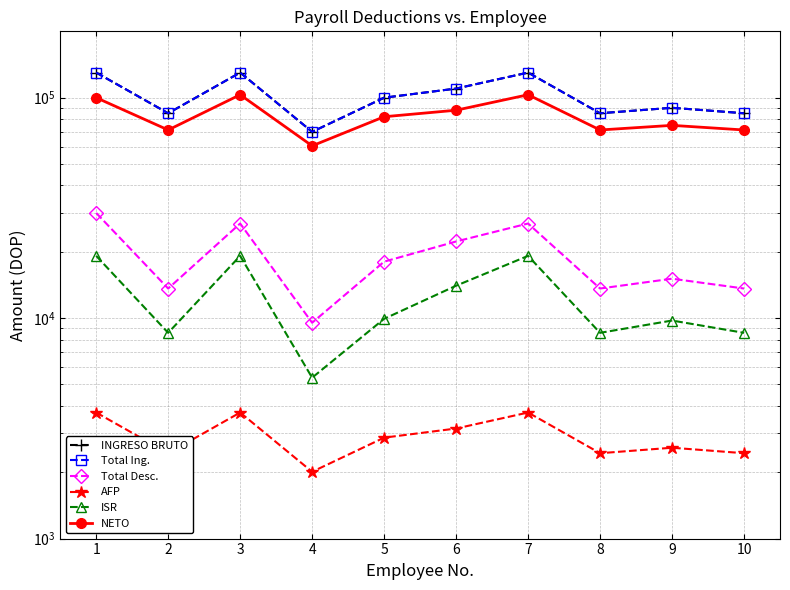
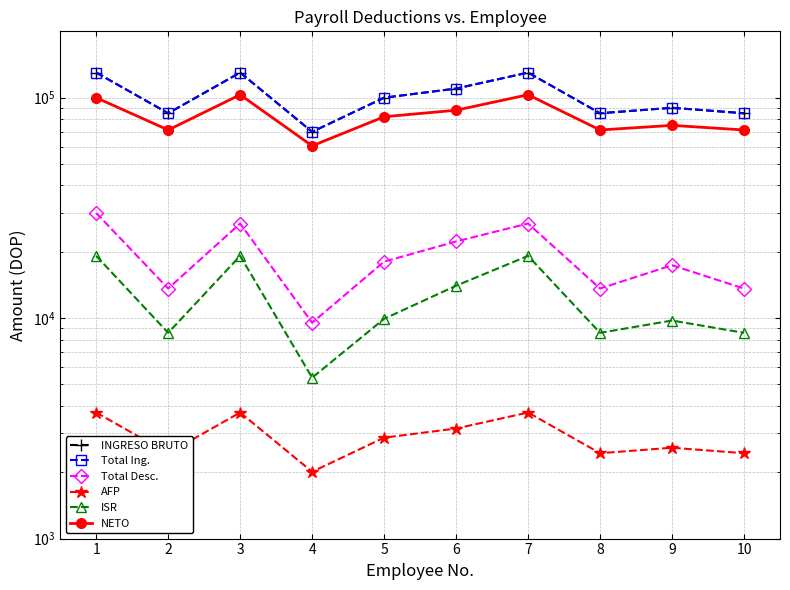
  {
    "Total Ing.": {
      "1": 130000,
      "2": 85000,
      "3": 130000,
      "4": 70000,
      "5": 100000,
      "6": 110000,
      "7": 130000,
      "8": 85000,
      "9": 90000,
      "10": 85000
    },
    "Total Desc.": {
      "1": 30000,
      "2": 14000,
      "3": 27000,
      "4": 9500,
      "5": 18000,
      "6": 22000,
      "7": 27000,
      "8": 14000,
-     "9": 15000,
+     "9": 17000,
      "10": 14000
    },
    "ISR": {
      "1": 19000,
      "2": 8600,
      "3": 19000,
      "4": 5400,
      "5": 10000,
      "6": 14000,
      "7": 19000,
      "8": 8600,
      "9": 10000,
      "10": 8600
    }
  }
